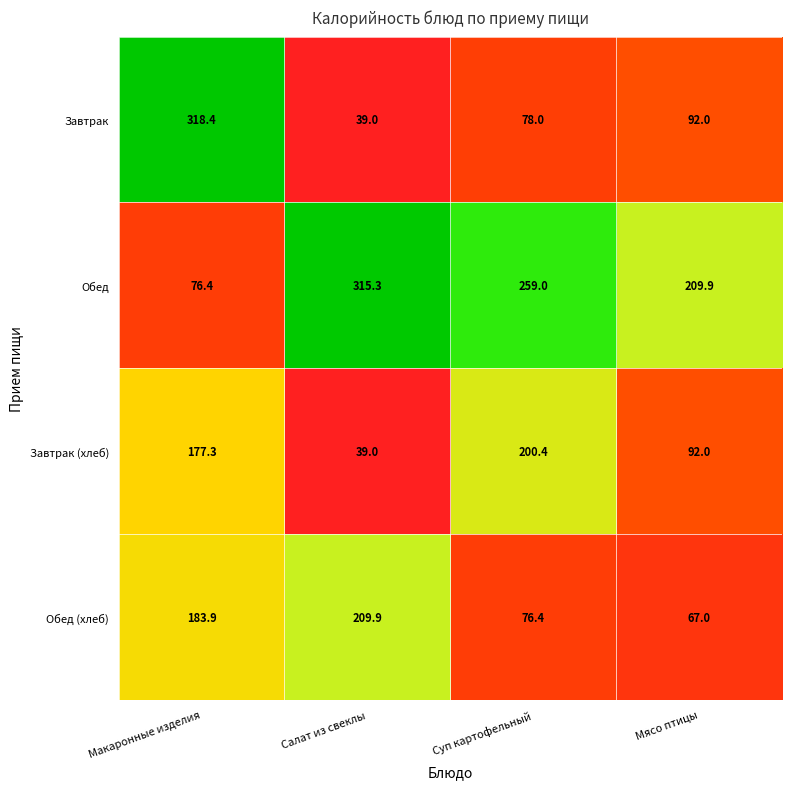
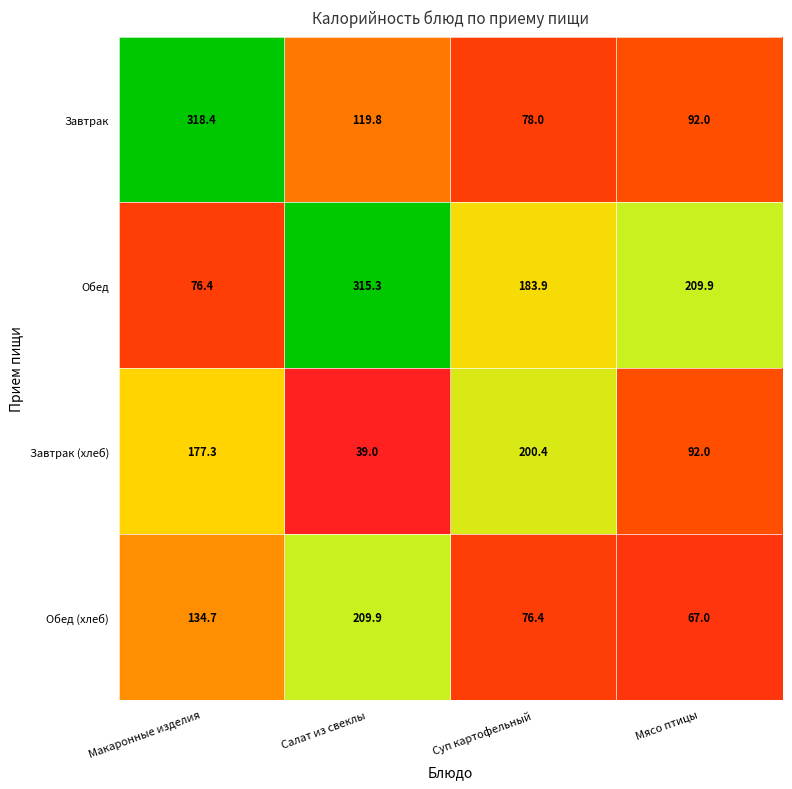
  {
    "Завтрак": {
      "Макаронные изделия": 318.4,
-     "Салат из свеклы": 39.0,
+     "Салат из свеклы": 119.8,
      "Суп картофельный": 78.0,
      "Мясо птицы": 92.0
    },
    "Обед": {
      "Макаронные изделия": 76.4,
      "Салат из свеклы": 315.3,
-     "Суп картофельный": 259.0,
+     "Суп картофельный": 183.9,
      "Мясо птицы": 209.9
    },
    "Завтрак (хлеб)": {
      "Макаронные изделия": 177.3,
      "Салат из свеклы": 39.0,
      "Суп картофельный": 200.4,
      "Мясо птицы": 92.0
    },
    "Обед (хлеб)": {
-     "Макаронные изделия": 183.9,
+     "Макаронные изделия": 134.7,
      "Салат из свеклы": 209.9,
      "Суп картофельный": 76.4,
      "Мясо птицы": 67.0
    }
  }
